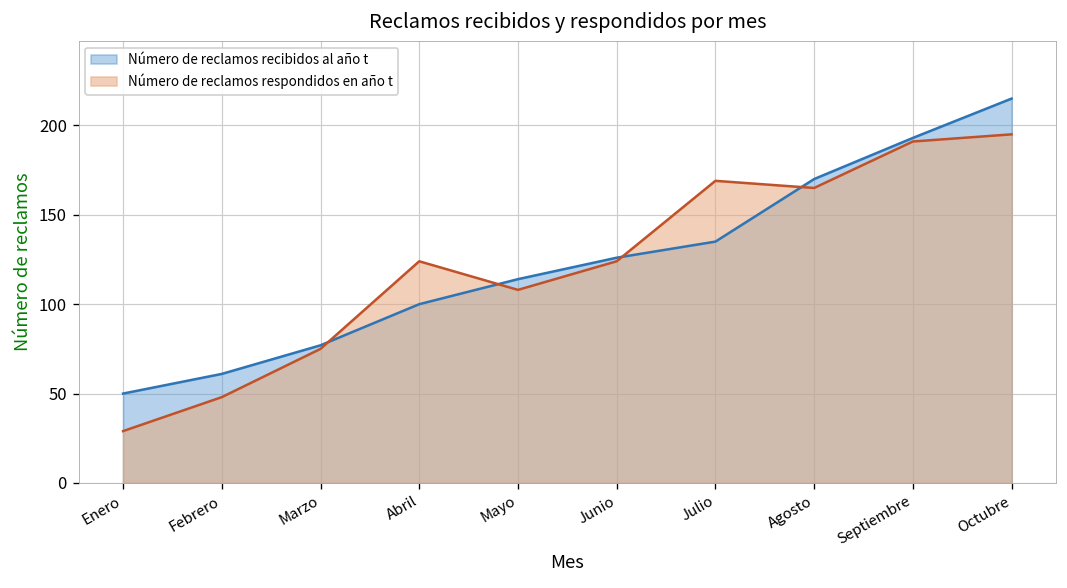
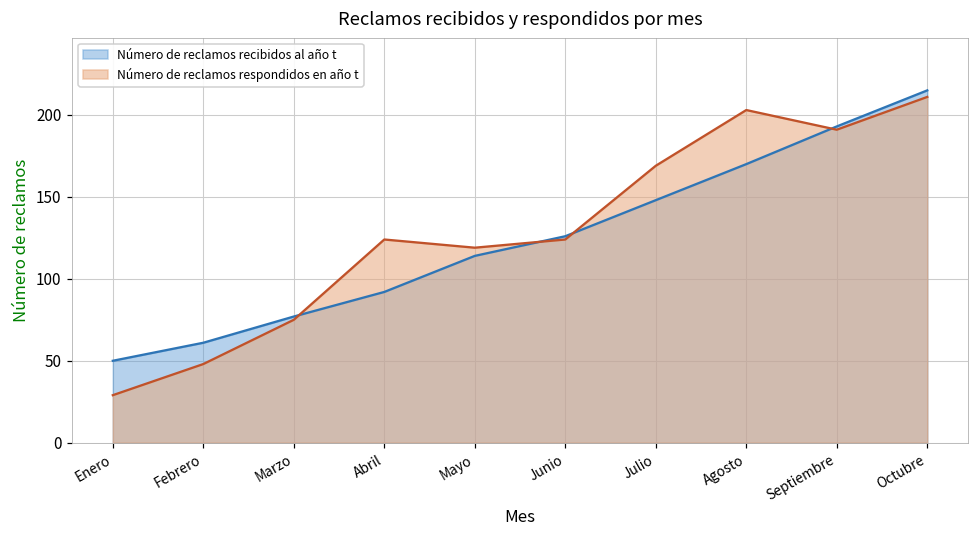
  {
    "Número de reclamos recibidos al año t": {
      "Enero": 50,
      "Febrero": 61,
      "Marzo": 77,
-     "Abril": 100,
+     "Abril": 92,
      "Mayo": 114,
      "Junio": 126,
-     "Julio": 135,
+     "Julio": 148,
      "Agosto": 170,
      "Septiembre": 193,
      "Octubre": 215
    },
    "Número de reclamos respondidos en año t": {
      "Enero": 29,
      "Febrero": 48,
      "Marzo": 75,
      "Abril": 124,
-     "Mayo": 108,
+     "Mayo": 119,
      "Junio": 124,
      "Julio": 169,
-     "Agosto": 165,
+     "Agosto": 203,
      "Septiembre": 191,
-     "Octubre": 195
+     "Octubre": 211
    }
  }
